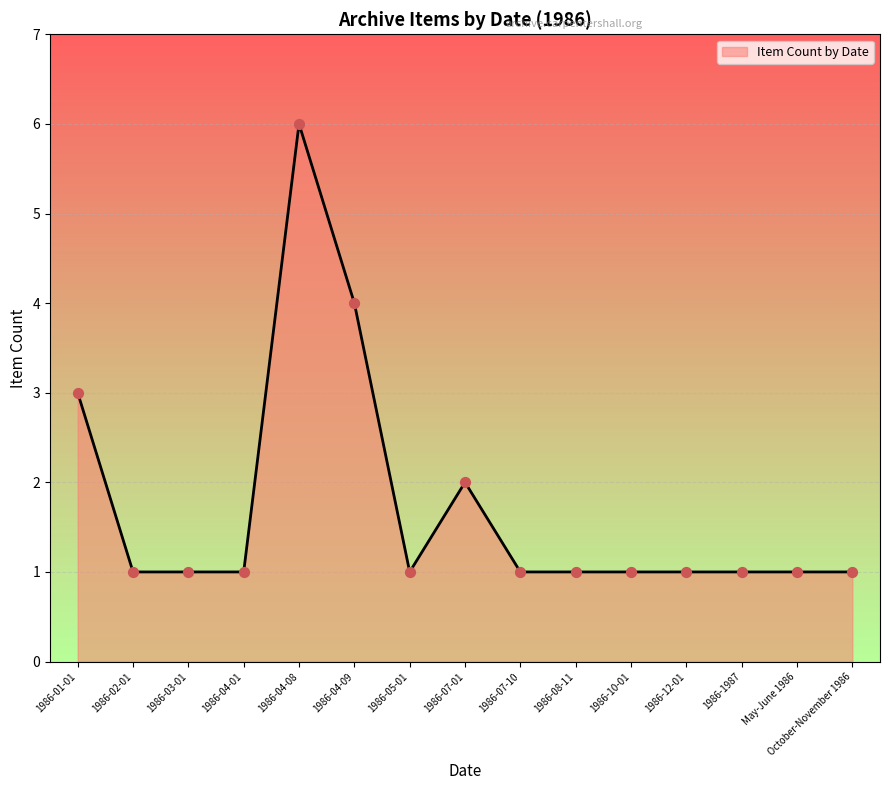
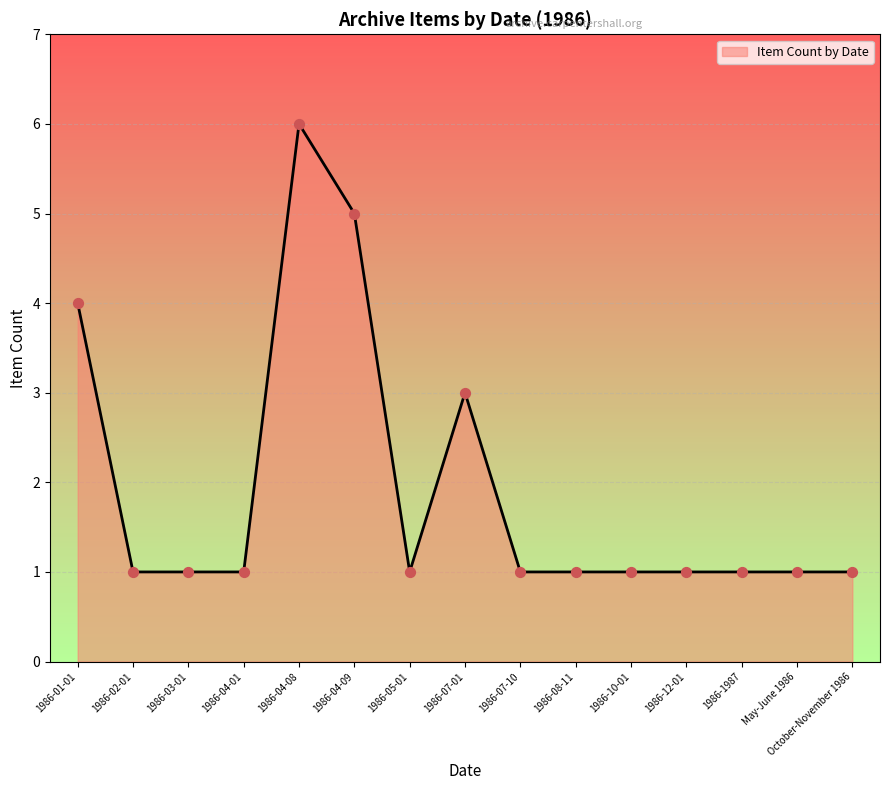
  {
-   "1986-01-01": 3,
+   "1986-01-01": 4,
    "1986-02-01": 1,
    "1986-03-01": 1,
    "1986-04-01": 1,
    "1986-04-08": 6,
-   "1986-04-09": 4,
+   "1986-04-09": 5,
    "1986-05-01": 1,
-   "1986-07-01": 2,
+   "1986-07-01": 3,
    "1986-07-10": 1,
    "1986-08-11": 1,
    "1986-10-01": 1,
    "1986-12-01": 1,
    "1986-1987": 1,
    "May-June 1986": 1,
    "October-November 1986": 1
  }
